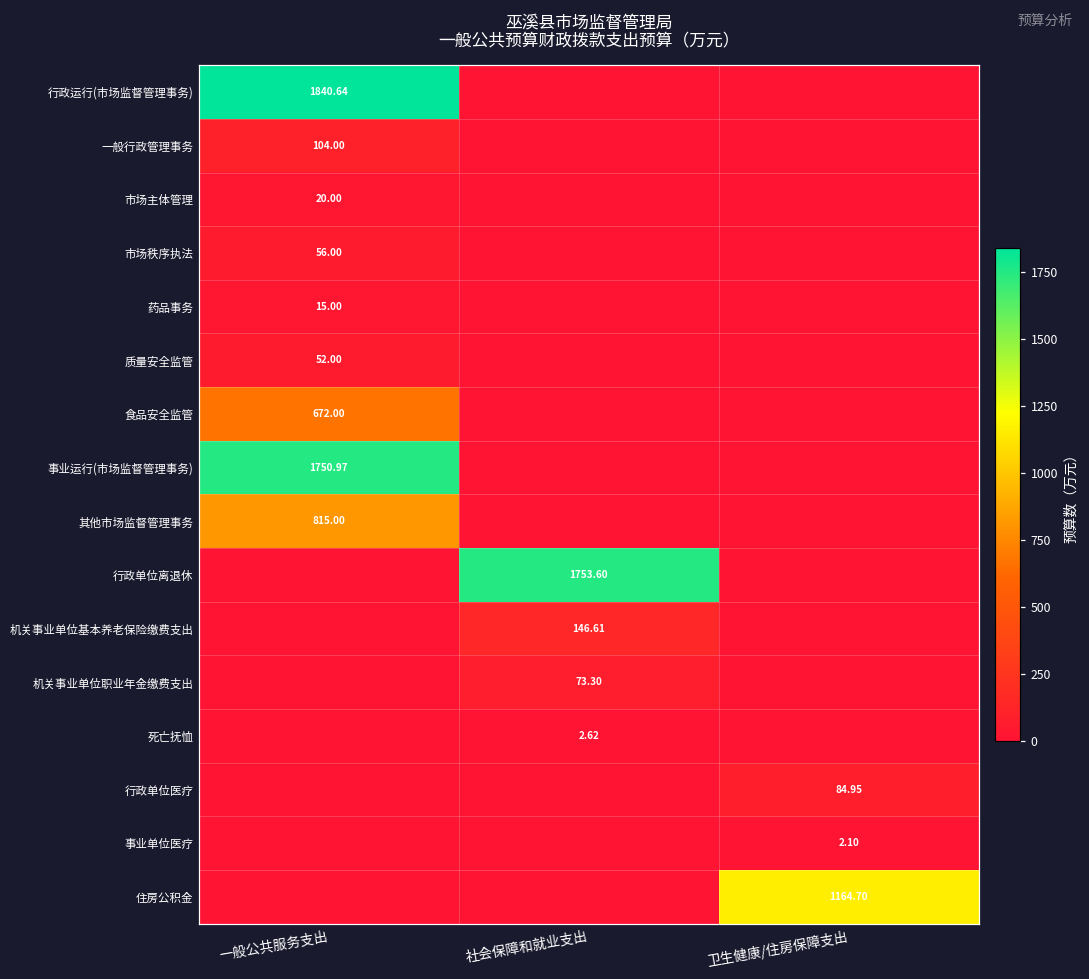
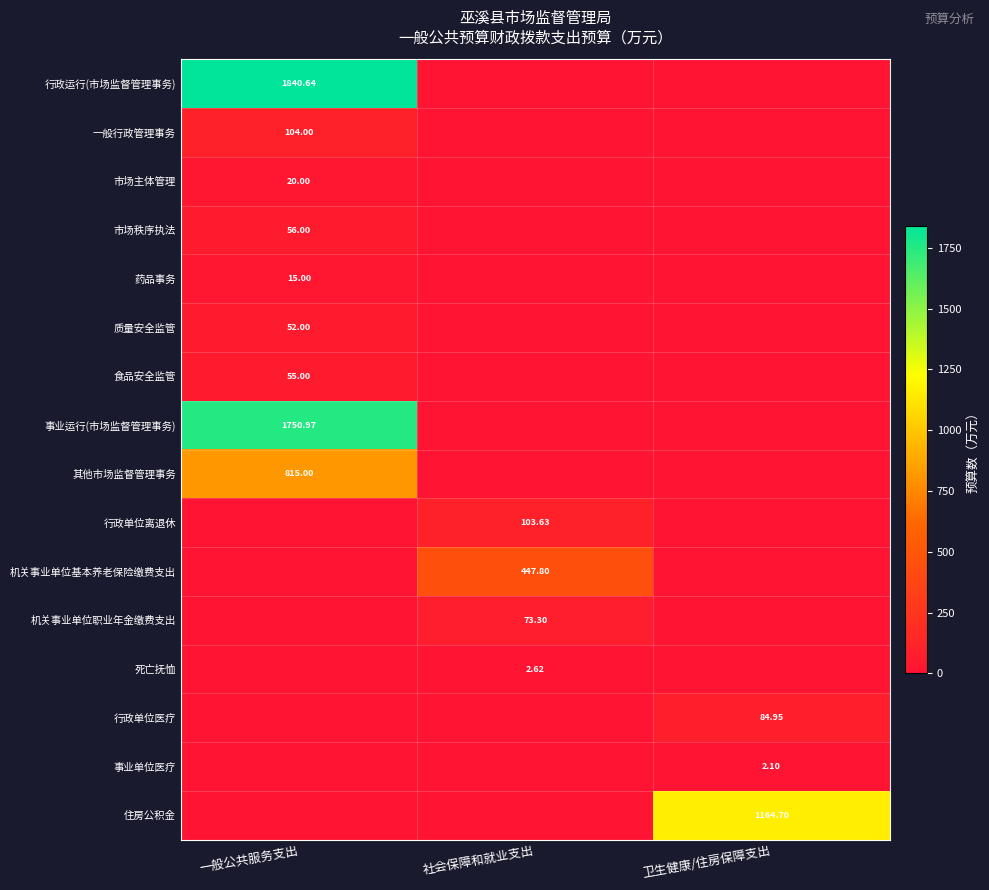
  {
    "行政运行(市场监督管理事务)": {
      "一般公共服务支出": 1840.64
    },
    "一般行政管理事务": {
      "一般公共服务支出": 104.00
    },
    "市场主体管理": {
      "一般公共服务支出": 20.00
    },
    "市场秩序执法": {
      "一般公共服务支出": 56.00
    },
    "药品事务": {
      "一般公共服务支出": 15.00
    },
    "质量安全监管": {
      "一般公共服务支出": 52.00
    },
    "食品安全监管": {
-     "一般公共服务支出": 672.00
+     "一般公共服务支出": 55.00
    },
    "事业运行(市场监督管理事务)": {
      "一般公共服务支出": 1750.97
    },
    "其他市场监督管理事务": {
      "一般公共服务支出": 815.00
    },
    "行政单位离退休": {
-     "社会保障和就业支出": 1753.60
+     "社会保障和就业支出": 103.63
    },
    "机关事业单位基本养老保险缴费支出": {
-     "社会保障和就业支出": 146.61
+     "社会保障和就业支出": 447.80
    },
    "机关事业单位职业年金缴费支出": {
      "社会保障和就业支出": 73.30
    },
    "死亡抚恤": {
      "社会保障和就业支出": 2.62
    },
    "行政单位医疗": {
      "卫生健康/住房保障支出": 84.95
    },
    "事业单位医疗": {
      "卫生健康/住房保障支出": 2.10
    },
    "住房公积金": {
      "卫生健康/住房保障支出": 1164.70
    }
  }
